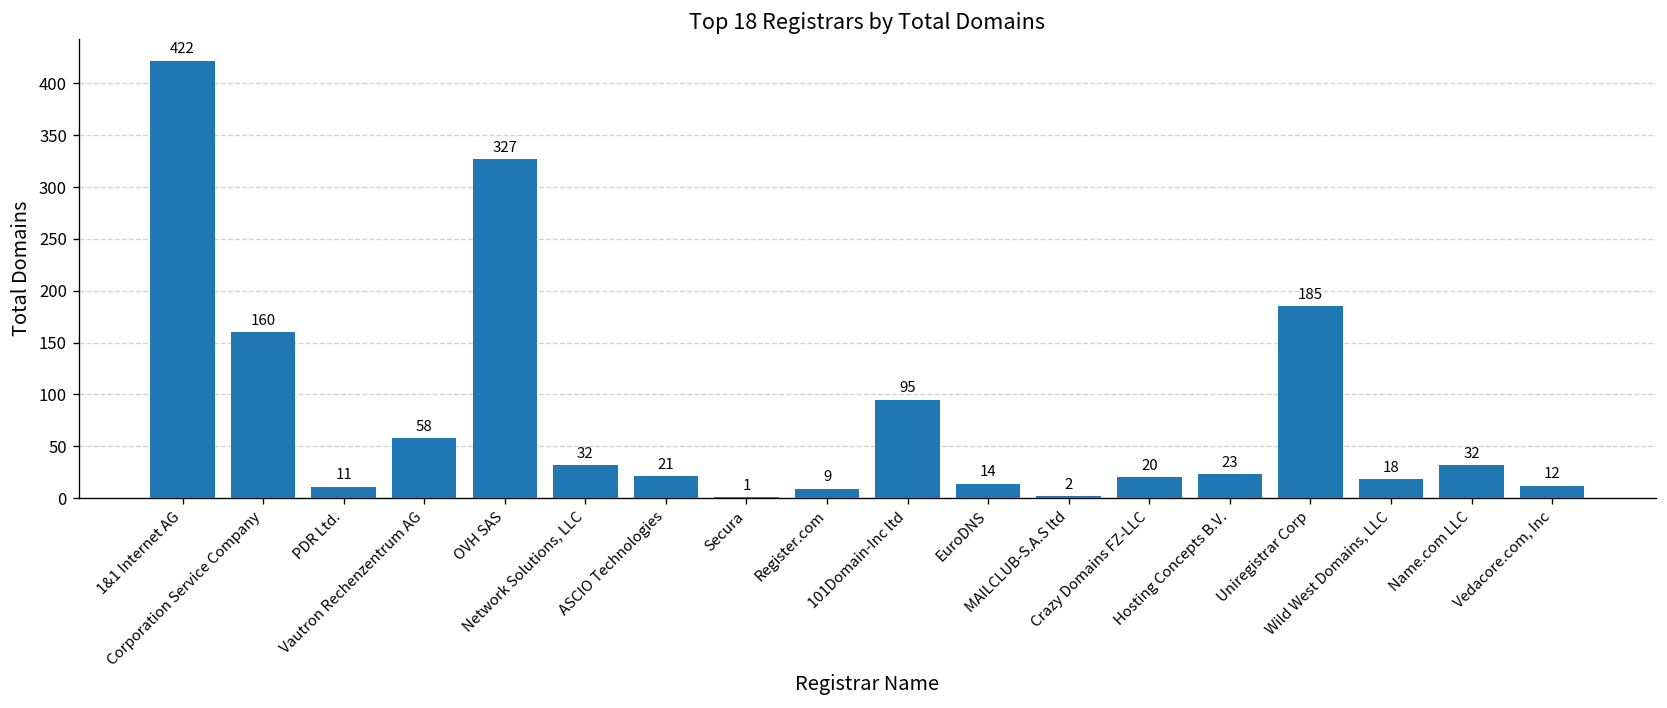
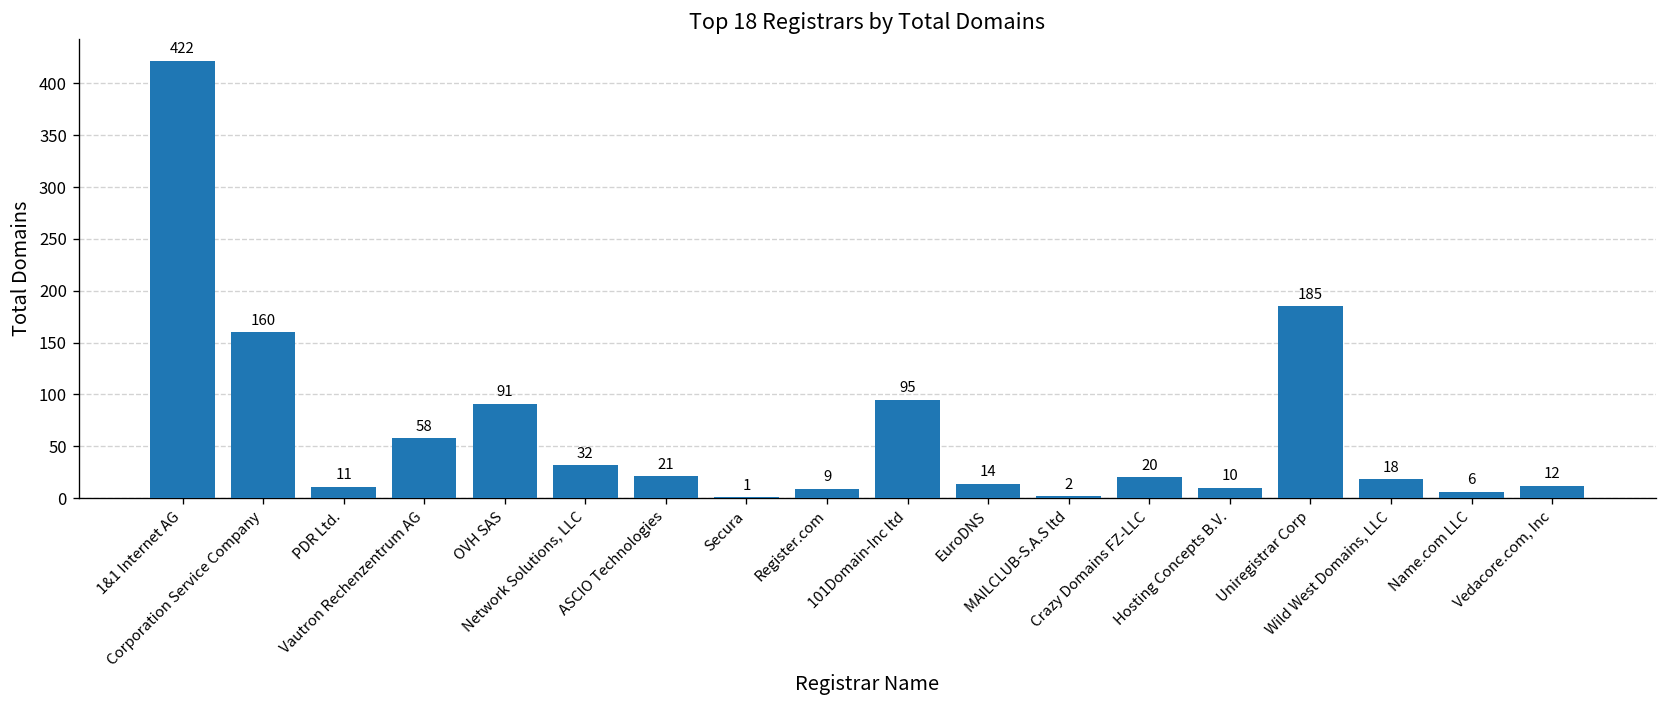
  {
    "1&1 Internet AG": 422,
    "Corporation Service Company": 160,
    "PDR Ltd.": 11,
    "Vautron Rechenzentrum AG": 58,
-   "OVH SAS": 327,
+   "OVH SAS": 91,
    "Network Solutions, LLC": 32,
    "ASCIO Technologies": 21,
    "Secura": 1,
    "Register.com": 9,
    "101Domain-Inc ltd": 95,
    "EuroDNS": 14,
    "MAILCLUB-S.A.S ltd": 2,
    "Crazy Domains FZ-LLC": 20,
-   "Hosting Concepts B.V.": 23,
+   "Hosting Concepts B.V.": 10,
    "Uniregistrar Corp": 185,
    "Wild West Domains, LLC": 18,
-   "Name.com LLC": 32,
+   "Name.com LLC": 6,
    "Vedacore.com, Inc": 12
  }
